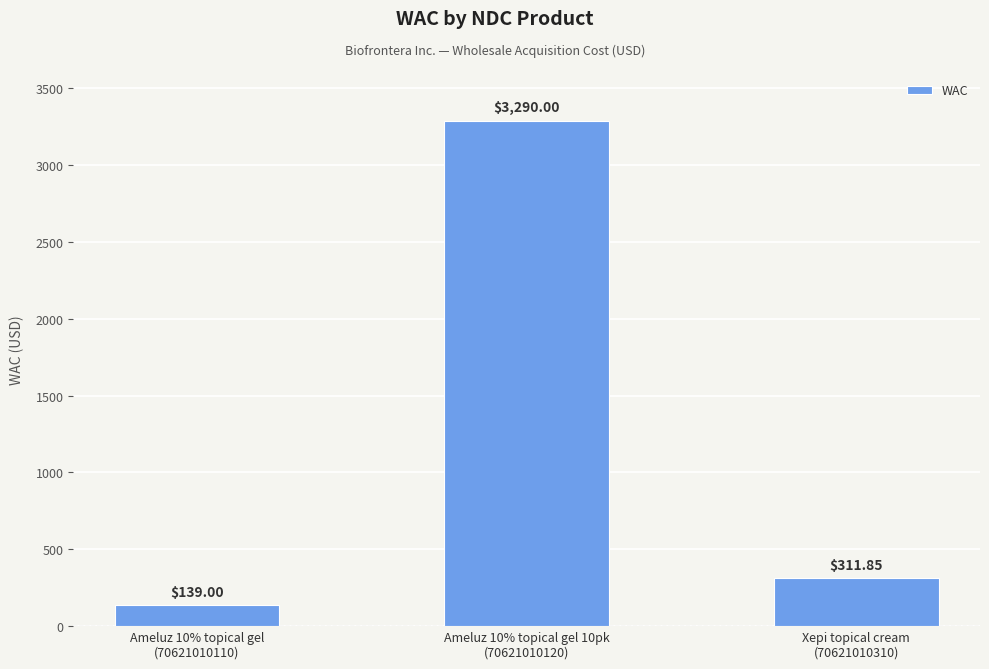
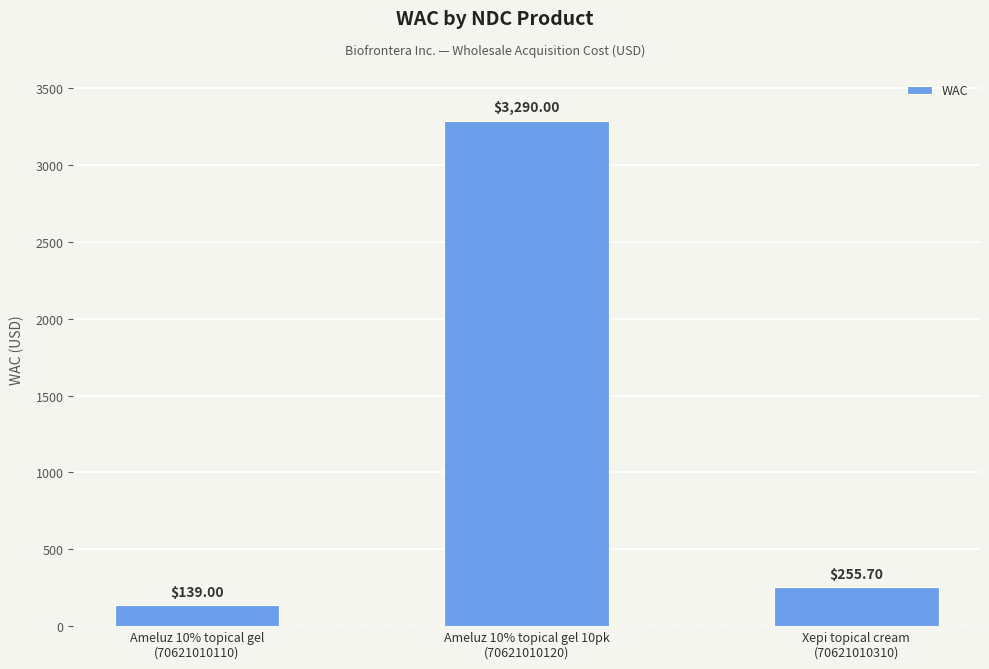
  {
    "Ameluz 10% topical gel (70621010110)": "$139.00",
    "Ameluz 10% topical gel 10pk (70621010120)": "$3,290.00",
-   "Xepi topical cream (70621010310)": "$311.85"
+   "Xepi topical cream (70621010310)": "$255.70"
  }
